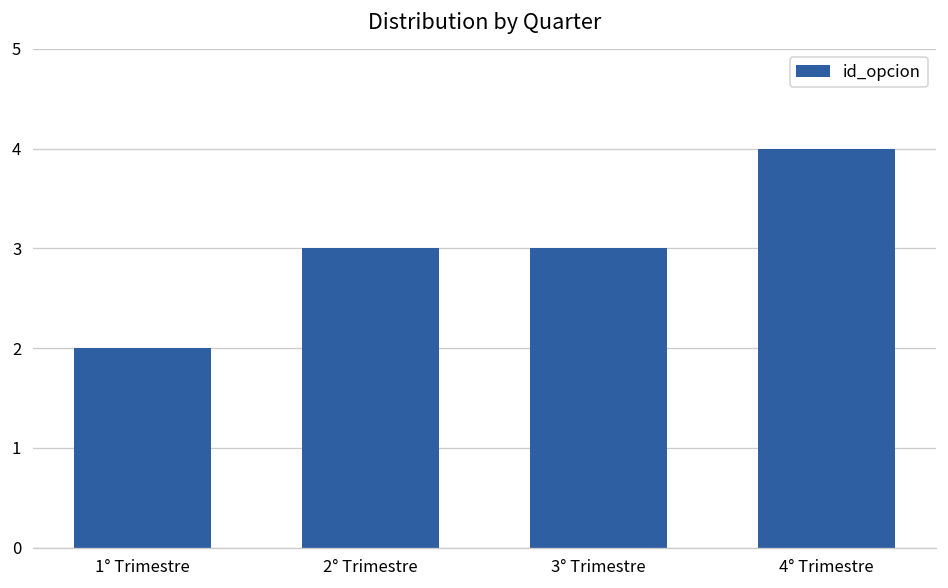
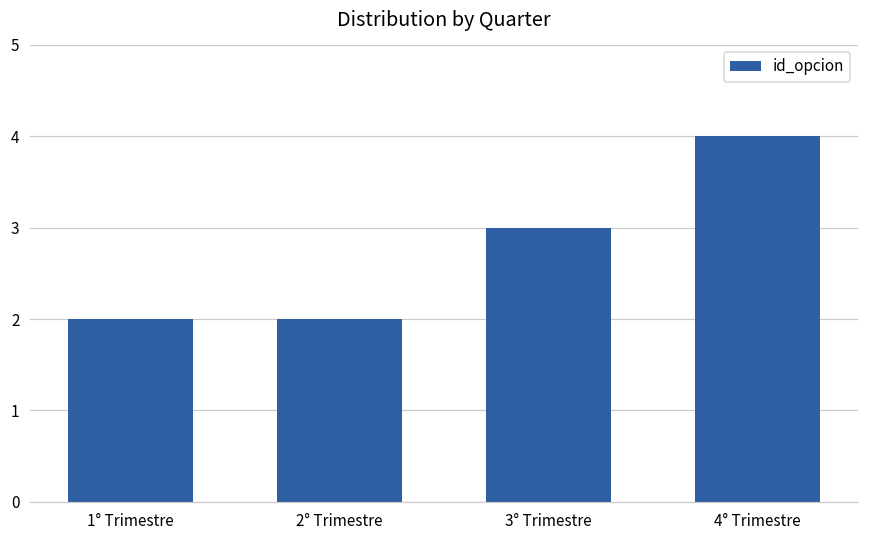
  {
    "1° Trimestre": 2,
-   "2° Trimestre": 3,
+   "2° Trimestre": 2,
    "3° Trimestre": 3,
    "4° Trimestre": 4
  }
